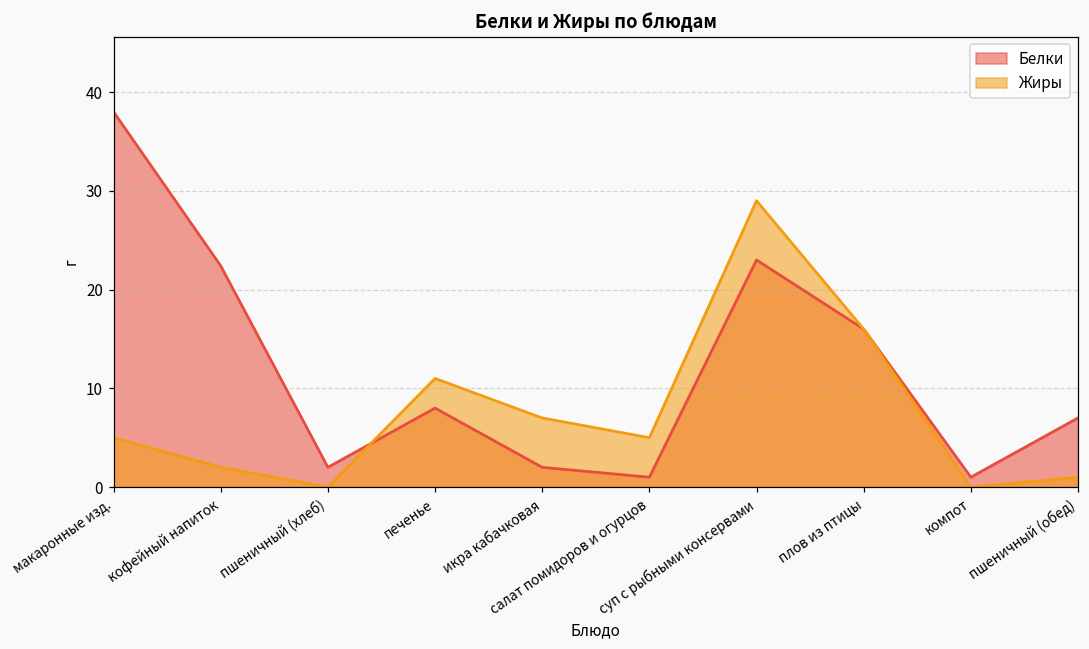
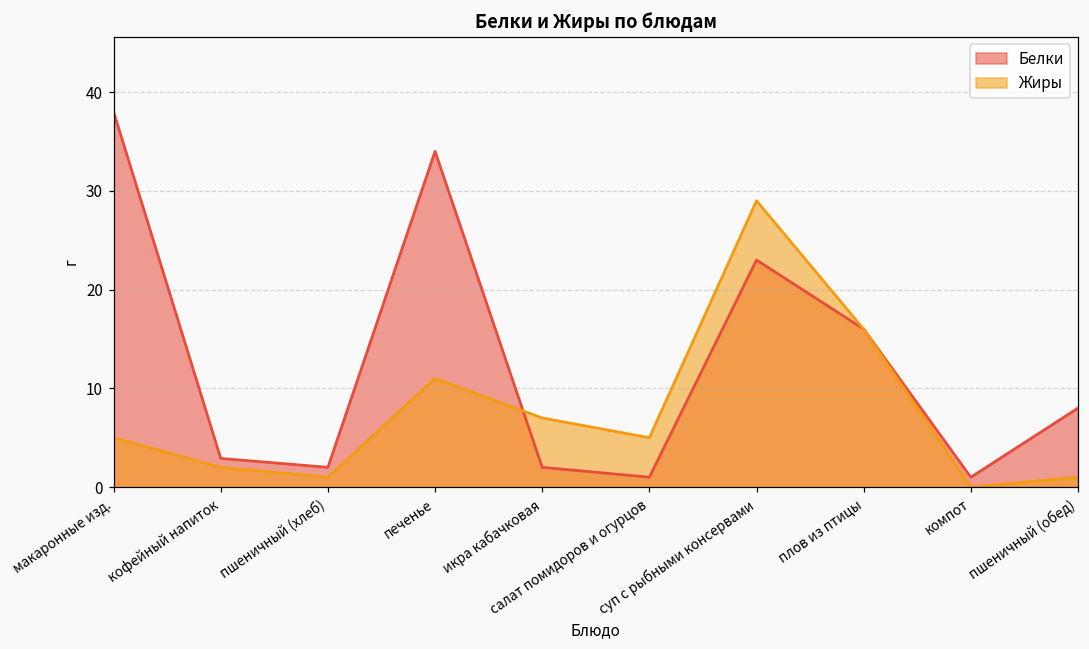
  {
    "Белки": {
      "макаронные изд.": 38,
-     "кофейный напиток": 22,
+     "кофейный напиток": 3,
      "пшеничный (хлеб)": 2,
-     "печенье": 8,
+     "печенье": 34,
      "икра кабачковая": 2,
      "салат помидоров и огурцов": 1,
      "суп с рыбными консервами": 23,
      "компот": 1,
-     "пшеничный (обед)": 7
+     "пшеничный (обед)": 8
    },
    "Жиры": {
      "макаронные изд.": 5,
      "кофейный напиток": 2,
-     "пшеничный (хлеб)": 0,
+     "пшеничный (хлеб)": 1,
      "печенье": 11,
      "икра кабачковая": 7,
      "салат помидоров и огурцов": 5,
      "суп с рыбными консервами": 29,
      "компот": 0,
      "пшеничный (обед)": 1
    }
  }
